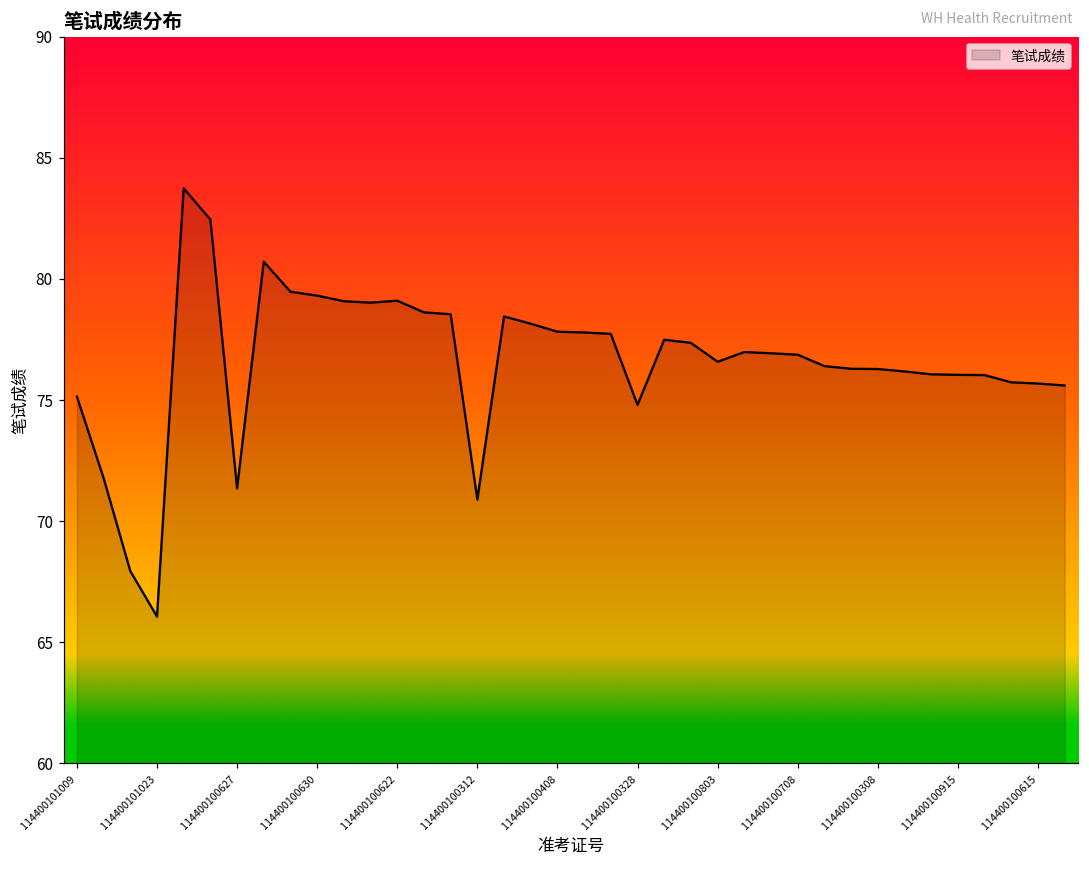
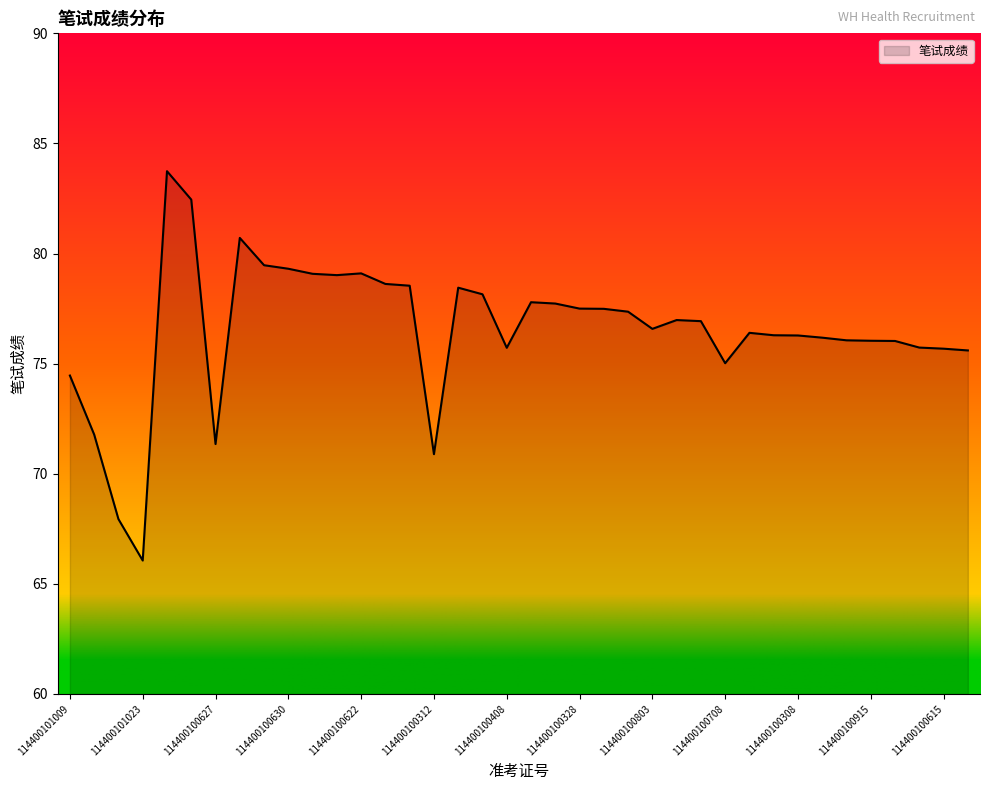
  {
-   "114400101009": 75.1,
+   "114400101009": 74.5,
    "114400101023": 66.1,
    "114400100627": 71.4,
    "114400100630": 79.3,
    "114400100622": 79.1,
    "114400100312": 70.9,
-   "114400100408": 77.8,
-   "114400100328": 74.8,
+   "114400100408": 75.7,
+   "114400100328": 77.5,
    "114400100803": 76.6,
-   "114400100708": 76.9,
+   "114400100708": 75.0,
    "114400100308": 76.3,
    "114400100915": 76.0,
    "114400100615": 75.7
  }
